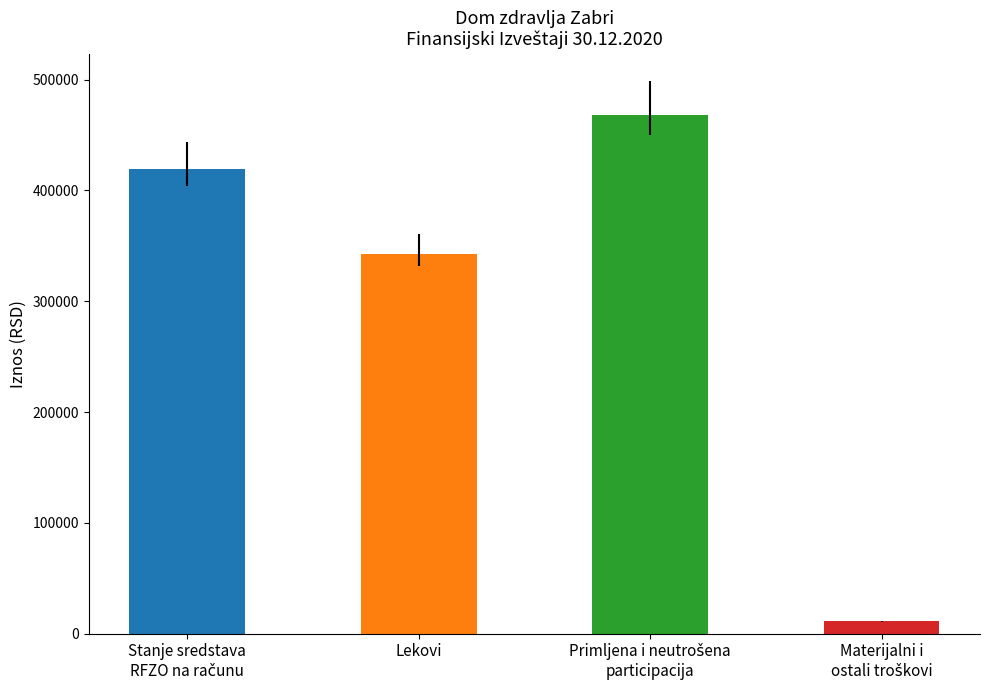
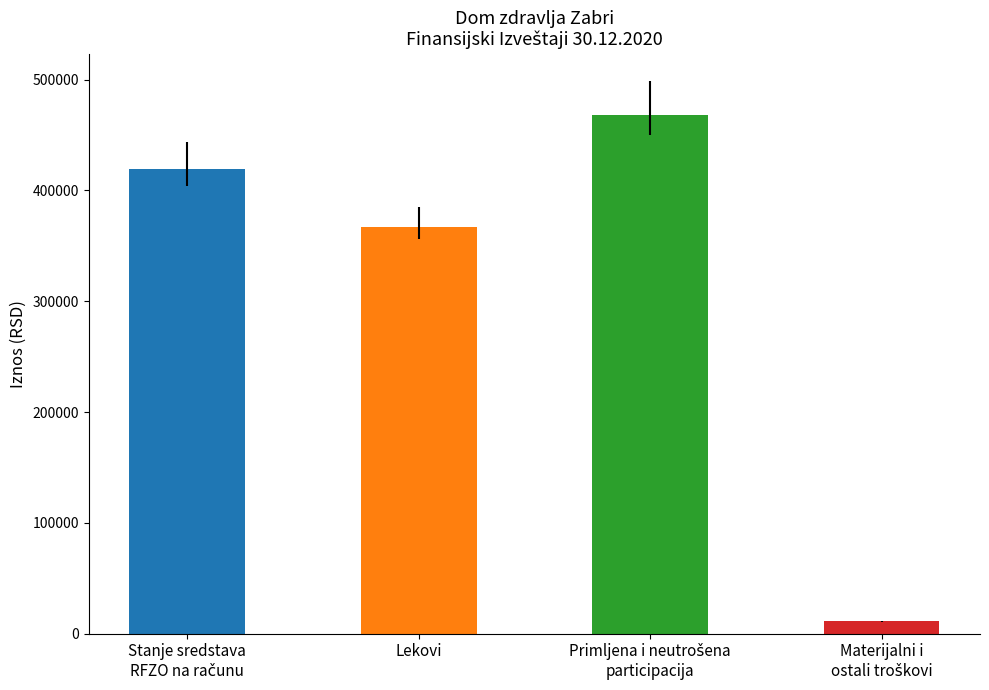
  {
    "Stanje sredstava RFZO na računu": 419000,
-   "Lekovi": 342000,
+   "Lekovi": 367000,
    "Primljena i neutrošena participacija": 468000,
    "Materijalni i ostali troškovi": 11000
  }
